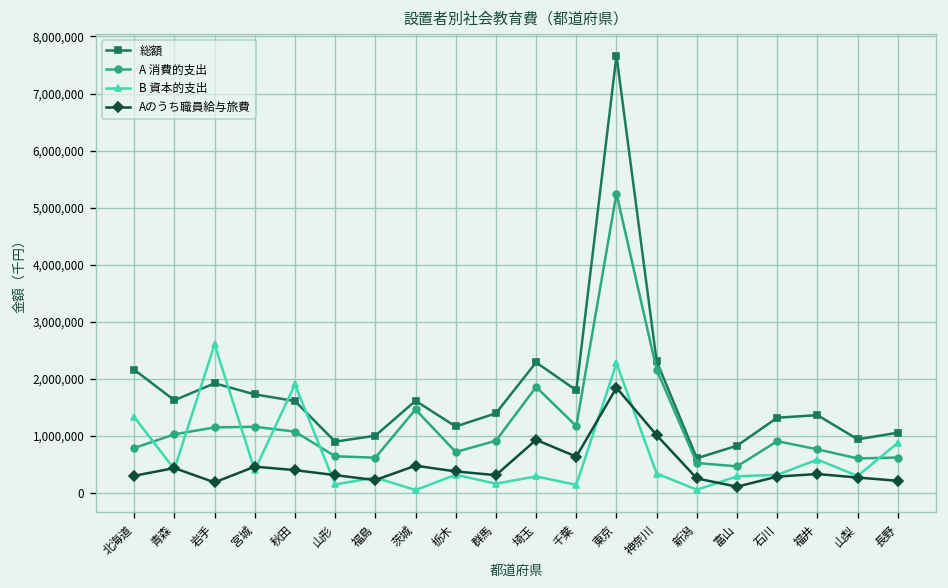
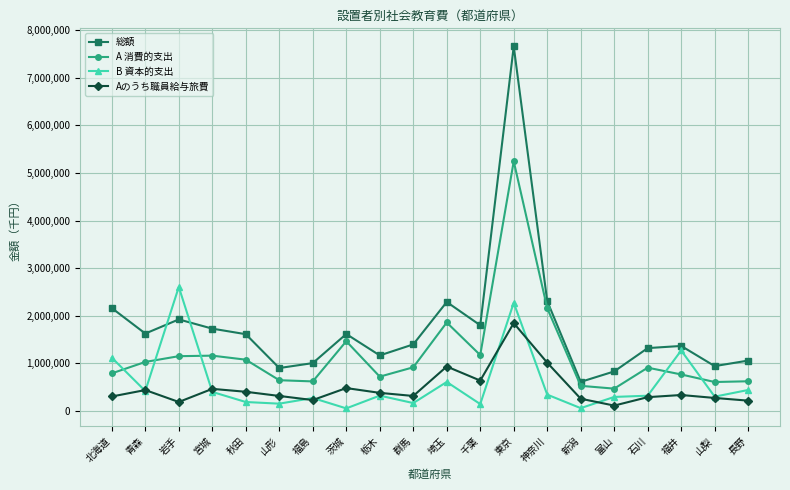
  {
    "B 資本的支出": {
-     "北海道": "1,300,000",
+     "北海道": "1,100,000",
      "岩手": "2,600,000",
      "宮城": "400,000",
-     "秋田": "1,900,000",
+     "秋田": "200,000",
      "山形": "100,000",
      "茨城": "0",
      "栃木": "300,000",
      "群馬": "200,000",
-     "埼玉": "300,000",
+     "埼玉": "600,000",
      "千葉": "100,000",
      "東京": "2,300,000",
      "神奈川": "300,000",
      "新潟": "100,000",
      "富山": "300,000",
-     "福井": "600,000",
-     "長野": "900,000"
+     "福井": "1,300,000",
+     "長野": "400,000"
    }
  }
